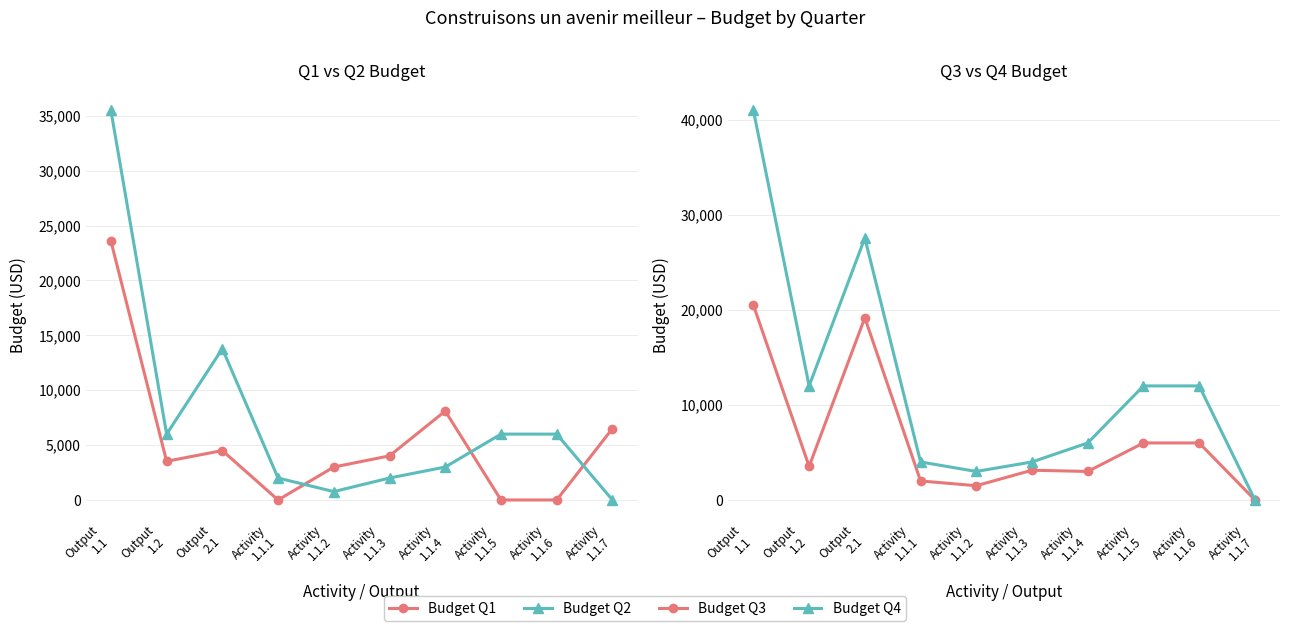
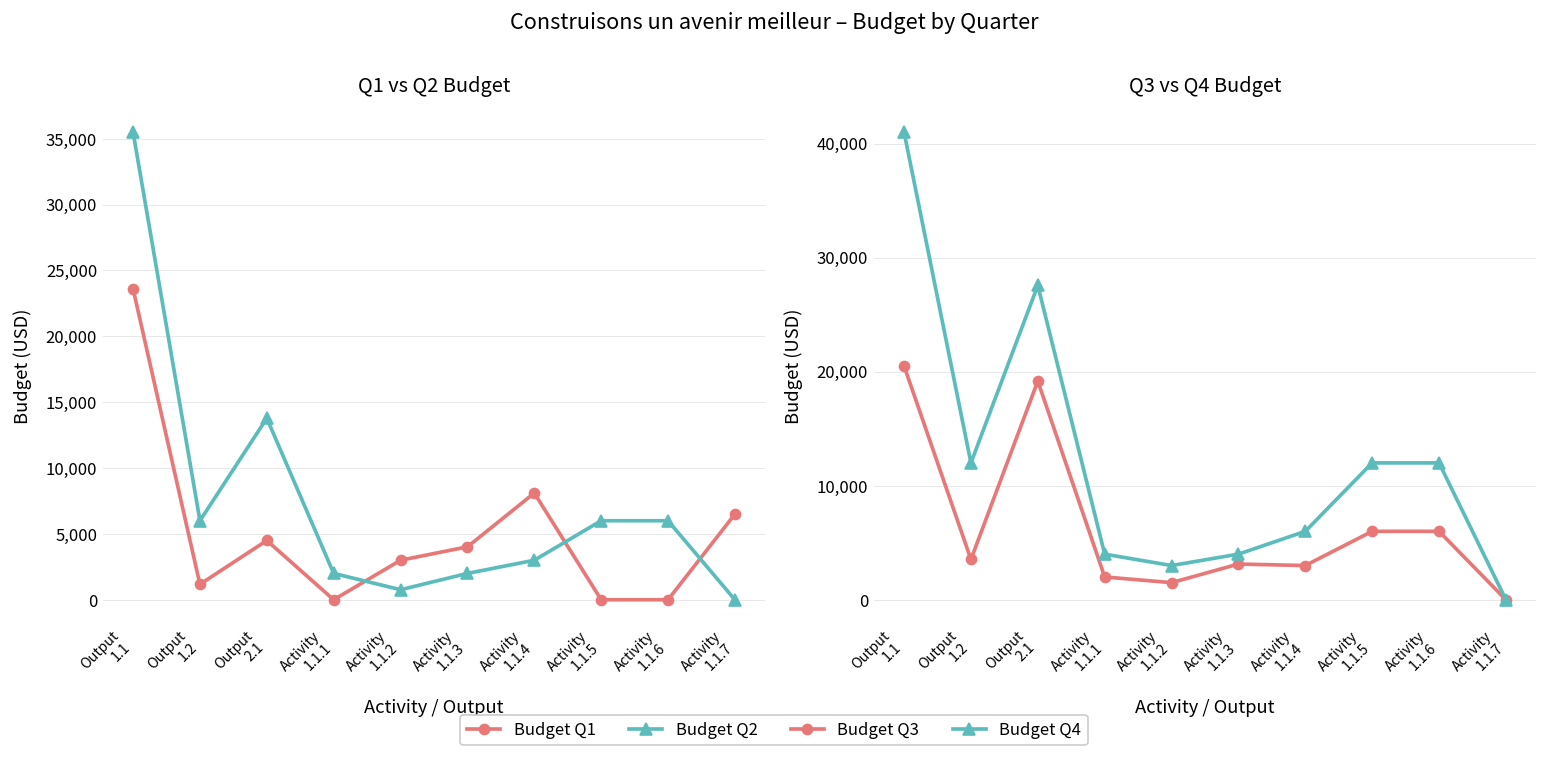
  {
    "Q1 vs Q2 Budget": {
      "Budget Q1": {
        "Output 1.1": "23,600",
-       "Output 1.2": "3,500",
+       "Output 1.2": "1,200",
        "Output 2.1": "4,500",
        "Activity 1.1.1": "0",
        "Activity 1.1.2": "3,000",
        "Activity 1.1.3": "4,000",
        "Activity 1.1.4": "8,100",
        "Activity 1.1.5": "0",
        "Activity 1.1.6": "0",
        "Activity 1.1.7": "6,500"
      },
      "Budget Q2": {
        "Output 1.1": "35,500",
        "Output 1.2": "6,000",
        "Output 2.1": "13,800",
        "Activity 1.1.1": "2,000",
        "Activity 1.1.2": "800",
        "Activity 1.1.3": "2,000",
        "Activity 1.1.4": "3,000",
        "Activity 1.1.5": "6,000",
        "Activity 1.1.6": "6,000",
        "Activity 1.1.7": "0"
      }
    },
    "Q3 vs Q4 Budget": {
      "Budget Q3": {
        "Output 1.1": "21,000",
        "Output 1.2": "4,000",
        "Output 2.1": "19,000",
        "Activity 1.1.1": "2,000",
        "Activity 1.1.2": "2,000",
        "Activity 1.1.3": "3,000",
        "Activity 1.1.4": "3,000",
        "Activity 1.1.5": "6,000",
        "Activity 1.1.6": "6,000"
      },
      "Budget Q4": {
        "Output 1.1": "41,000",
        "Output 1.2": "12,000",
        "Output 2.1": "28,000",
        "Activity 1.1.1": "4,000",
        "Activity 1.1.2": "3,000",
        "Activity 1.1.3": "4,000",
        "Activity 1.1.4": "6,000",
        "Activity 1.1.5": "12,000",
        "Activity 1.1.6": "12,000"
      }
    }
  }
